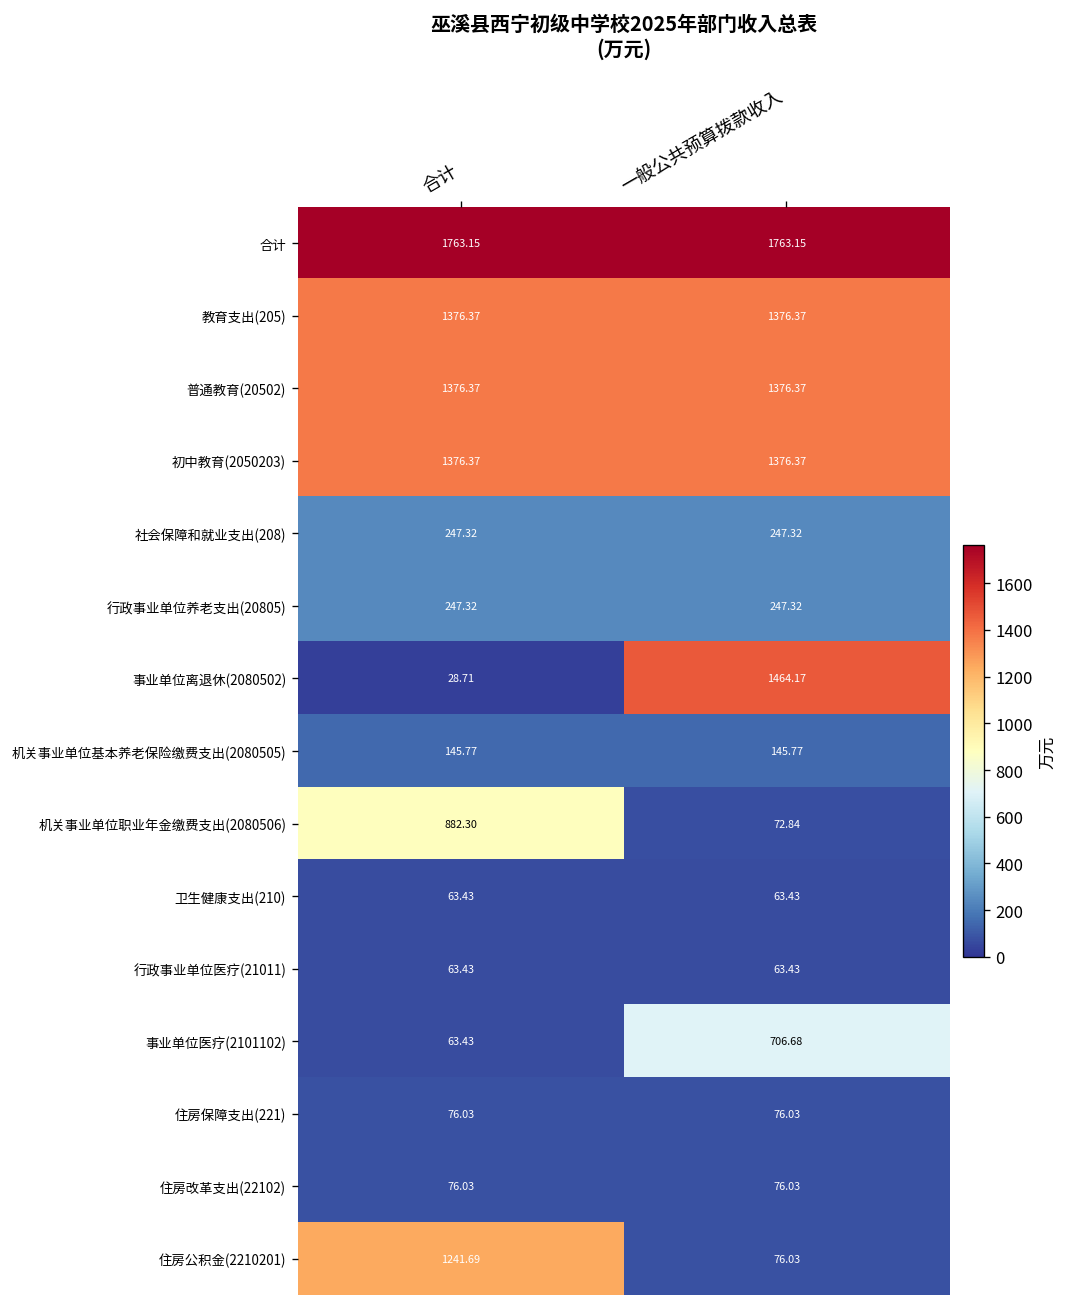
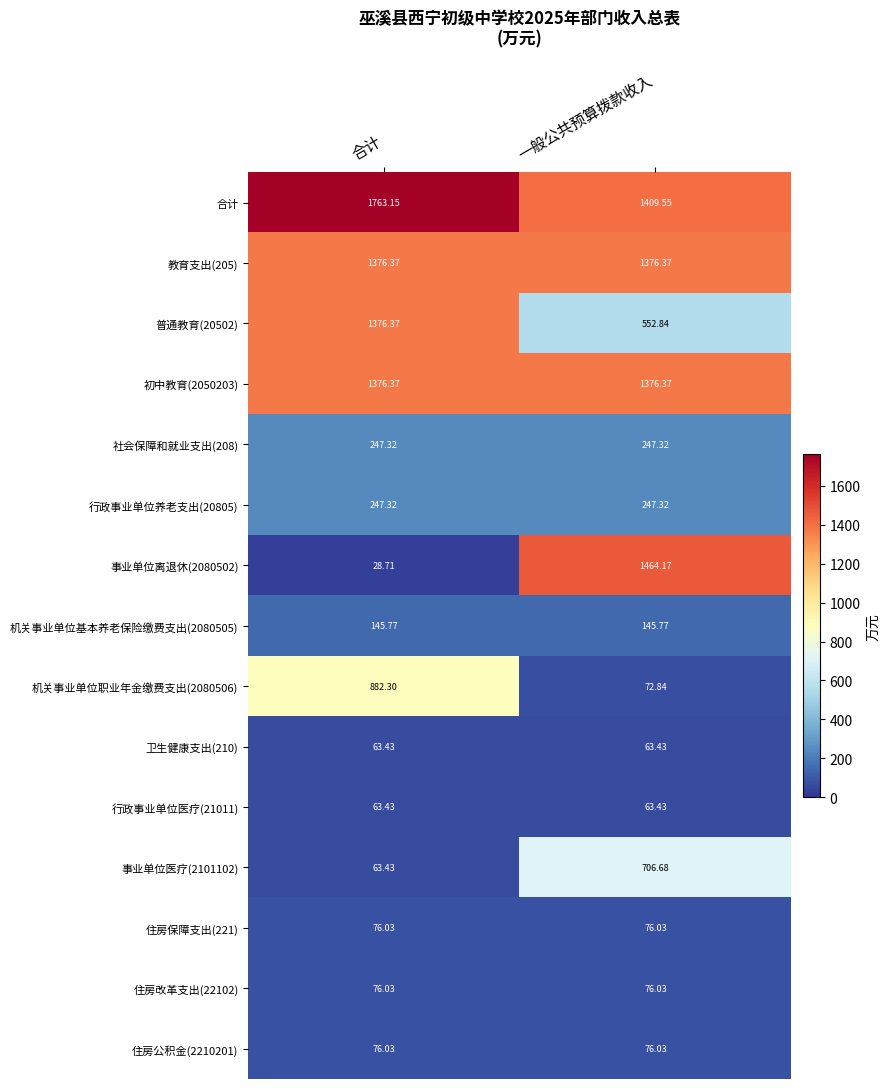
  {
    "合计": {
      "合计": 1763.15,
-     "一般公共预算拨款收入": 1763.15
+     "一般公共预算拨款收入": 1409.55
    },
    "教育支出(205)": {
      "合计": 1376.37,
      "一般公共预算拨款收入": 1376.37
    },
    "普通教育(20502)": {
      "合计": 1376.37,
-     "一般公共预算拨款收入": 1376.37
+     "一般公共预算拨款收入": 552.84
    },
    "初中教育(2050203)": {
      "合计": 1376.37,
      "一般公共预算拨款收入": 1376.37
    },
    "社会保障和就业支出(208)": {
      "合计": 247.32,
      "一般公共预算拨款收入": 247.32
    },
    "行政事业单位养老支出(20805)": {
      "合计": 247.32,
      "一般公共预算拨款收入": 247.32
    },
    "事业单位离退休(2080502)": {
      "合计": 28.71,
      "一般公共预算拨款收入": 1464.17
    },
    "机关事业单位基本养老保险缴费支出(2080505)": {
      "合计": 145.77,
      "一般公共预算拨款收入": 145.77
    },
    "机关事业单位职业年金缴费支出(2080506)": {
      "合计": 882.30,
      "一般公共预算拨款收入": 72.84
    },
    "卫生健康支出(210)": {
      "合计": 63.43,
      "一般公共预算拨款收入": 63.43
    },
    "行政事业单位医疗(21011)": {
      "合计": 63.43,
      "一般公共预算拨款收入": 63.43
    },
    "事业单位医疗(2101102)": {
      "合计": 63.43,
      "一般公共预算拨款收入": 706.68
    },
    "住房保障支出(221)": {
      "合计": 76.03,
      "一般公共预算拨款收入": 76.03
    },
    "住房改革支出(22102)": {
      "合计": 76.03,
      "一般公共预算拨款收入": 76.03
    },
    "住房公积金(2210201)": {
-     "合计": 1241.69,
+     "合计": 76.03,
      "一般公共预算拨款收入": 76.03
    }
  }
